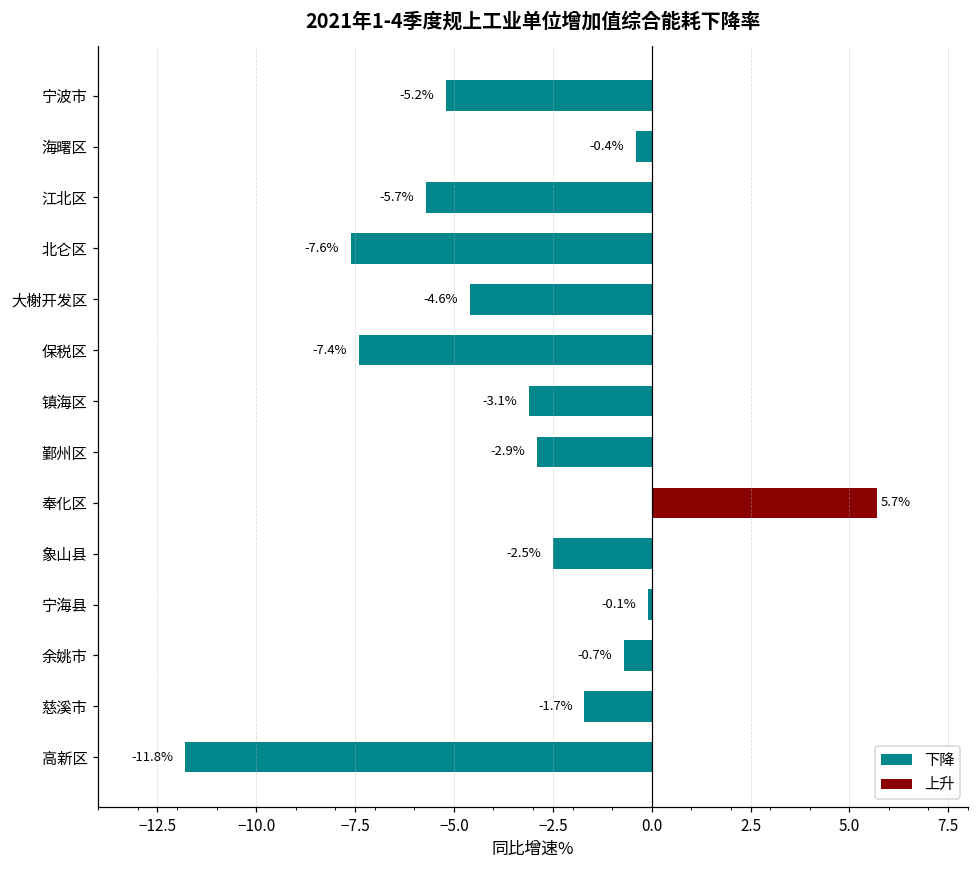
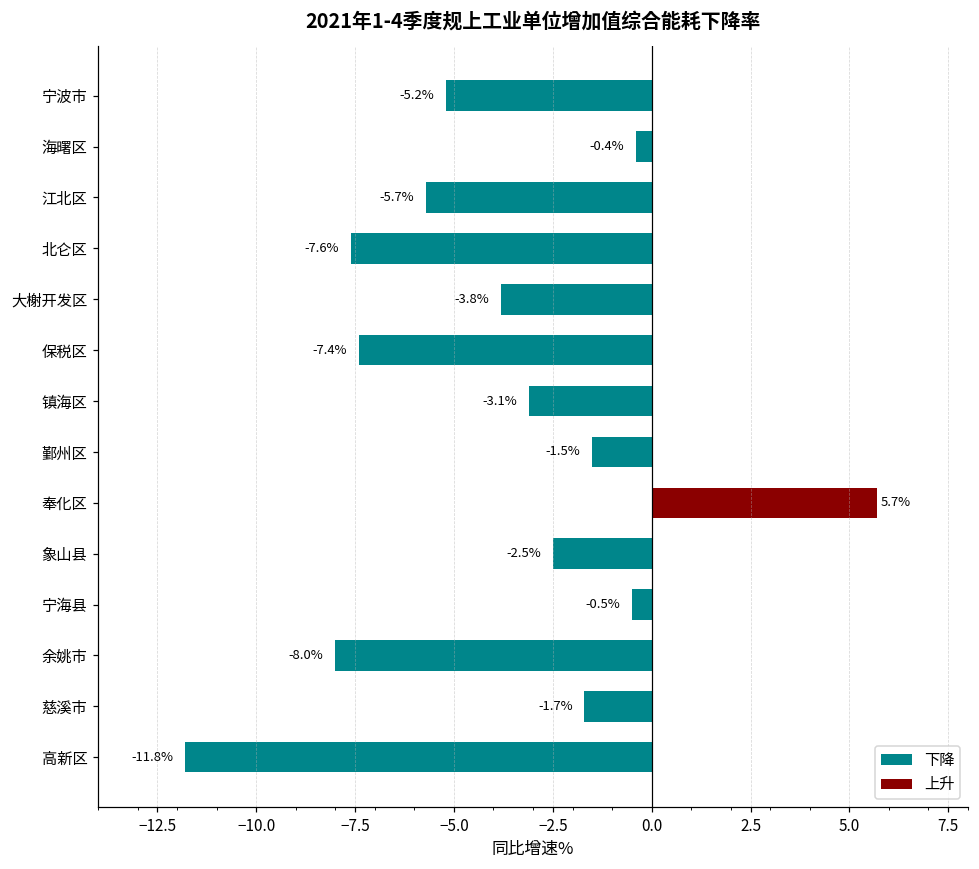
  {
    "宁波市": "-5.2%",
    "海曙区": "-0.4%",
    "江北区": "-5.7%",
    "北仑区": "-7.6%",
-   "大榭开发区": "-4.6%",
+   "大榭开发区": "-3.8%",
    "保税区": "-7.4%",
    "镇海区": "-3.1%",
-   "鄞州区": "-2.9%",
+   "鄞州区": "-1.5%",
    "奉化区": "5.7%",
    "象山县": "-2.5%",
-   "宁海县": "-0.1%",
-   "余姚市": "-0.7%",
+   "宁海县": "-0.5%",
+   "余姚市": "-8.0%",
    "慈溪市": "-1.7%",
    "高新区": "-11.8%"
  }
